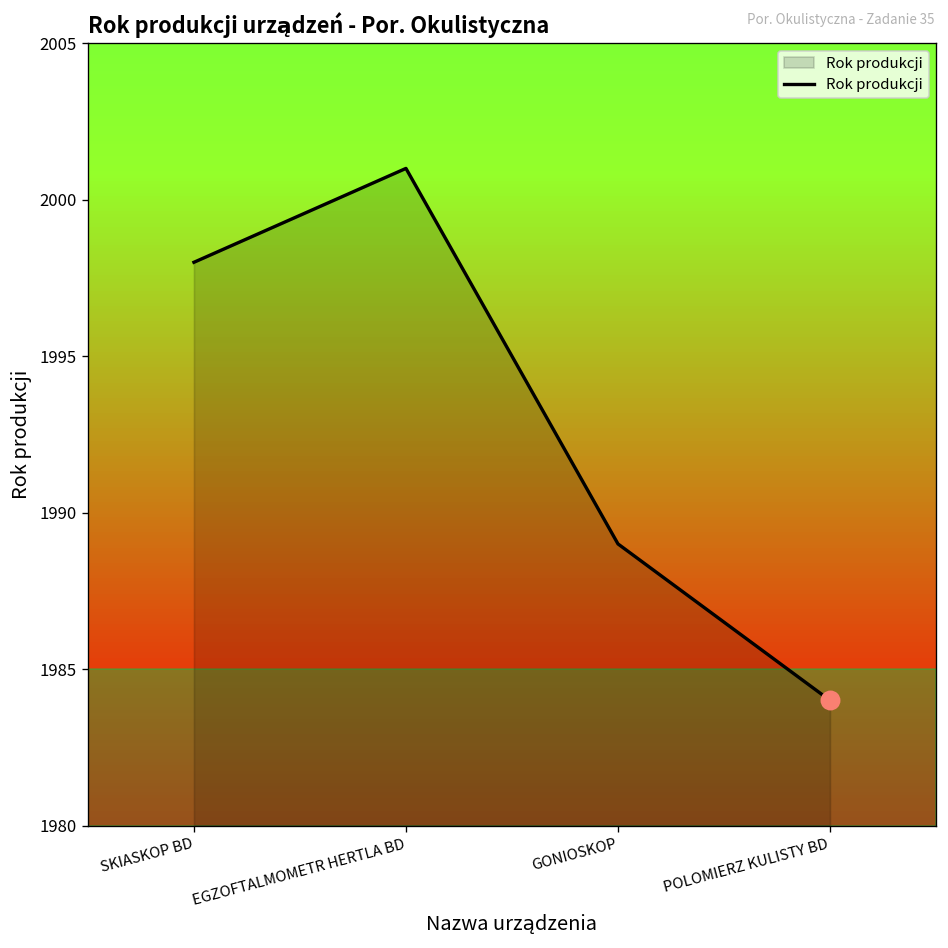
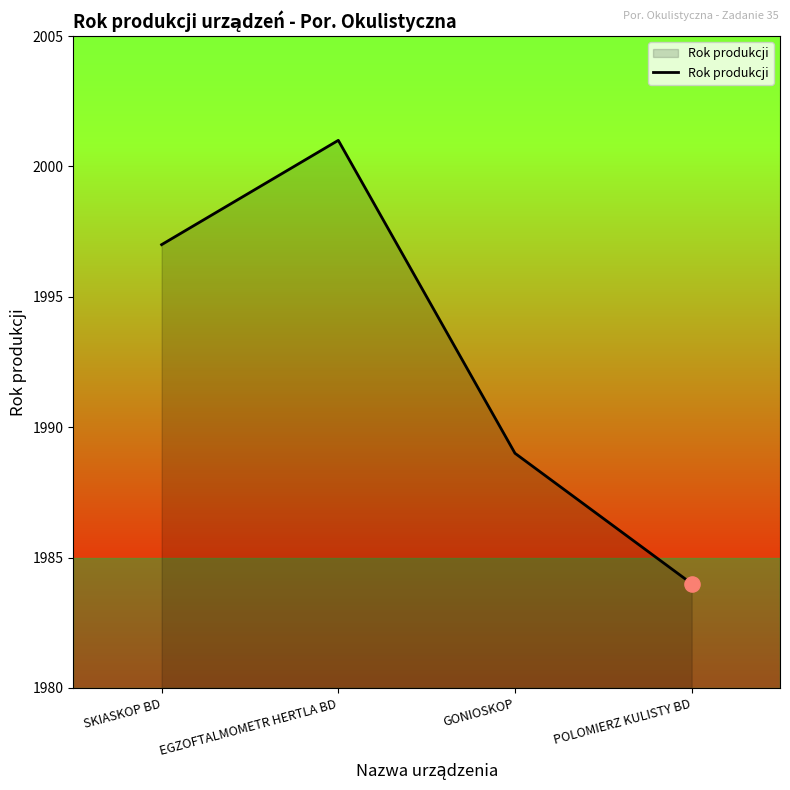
  {
    "Rok produkcji": {
-     "SKIASKOP BD": 1998,
+     "SKIASKOP BD": 1997,
      "EGZOFTALMOMETR HERTLA BD": 2001,
      "GONIOSKOP": 1989
    }
  }
